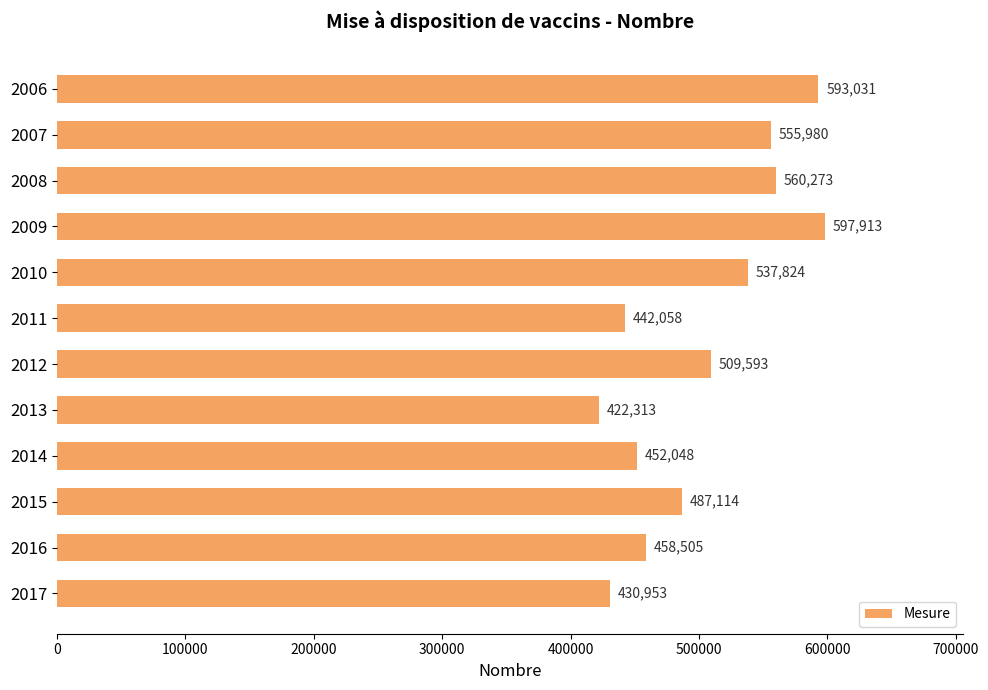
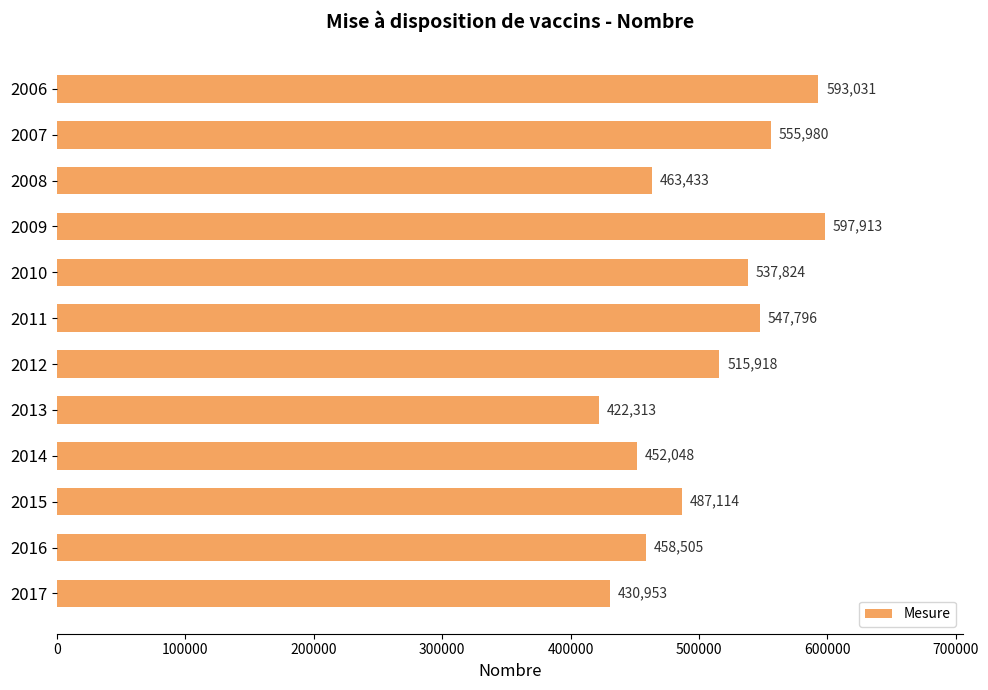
  {
    "2006": "593,031",
    "2007": "555,980",
-   "2008": "560,273",
+   "2008": "463,433",
    "2009": "597,913",
    "2010": "537,824",
-   "2011": "442,058",
-   "2012": "509,593",
+   "2011": "547,796",
+   "2012": "515,918",
    "2013": "422,313",
    "2014": "452,048",
    "2015": "487,114",
    "2016": "458,505",
    "2017": "430,953"
  }
